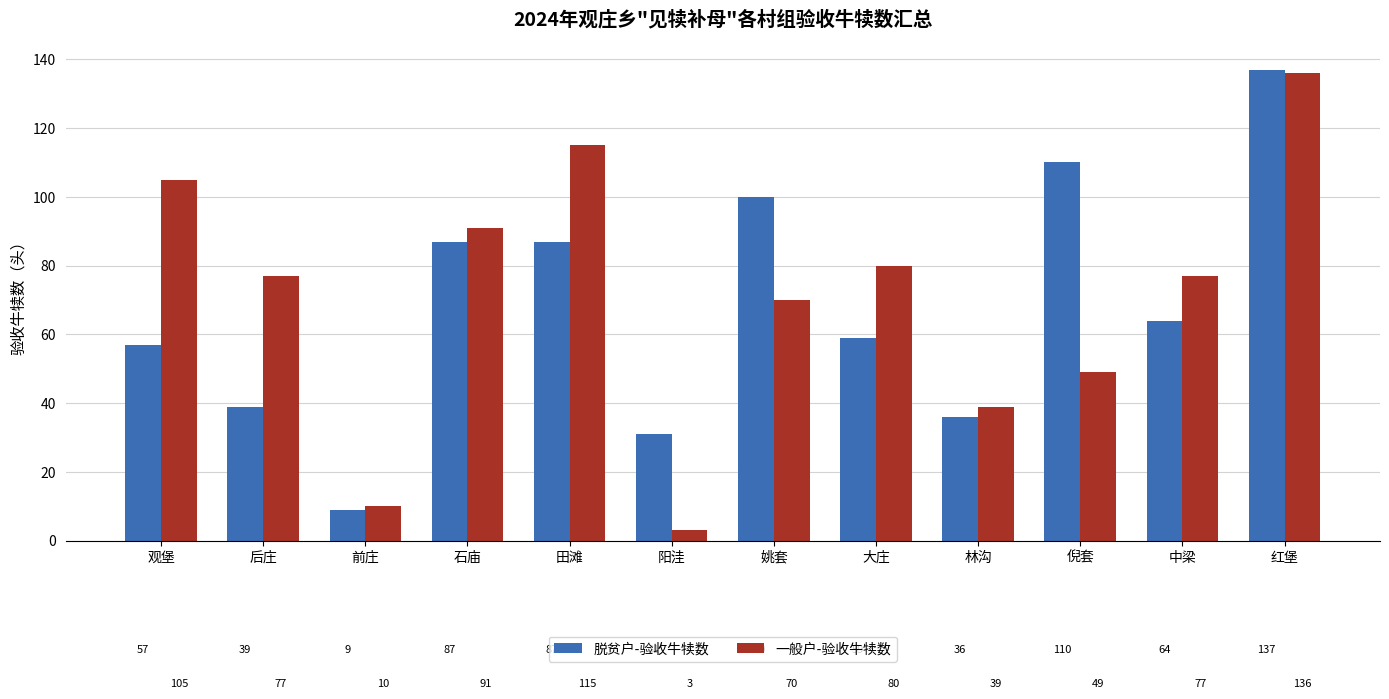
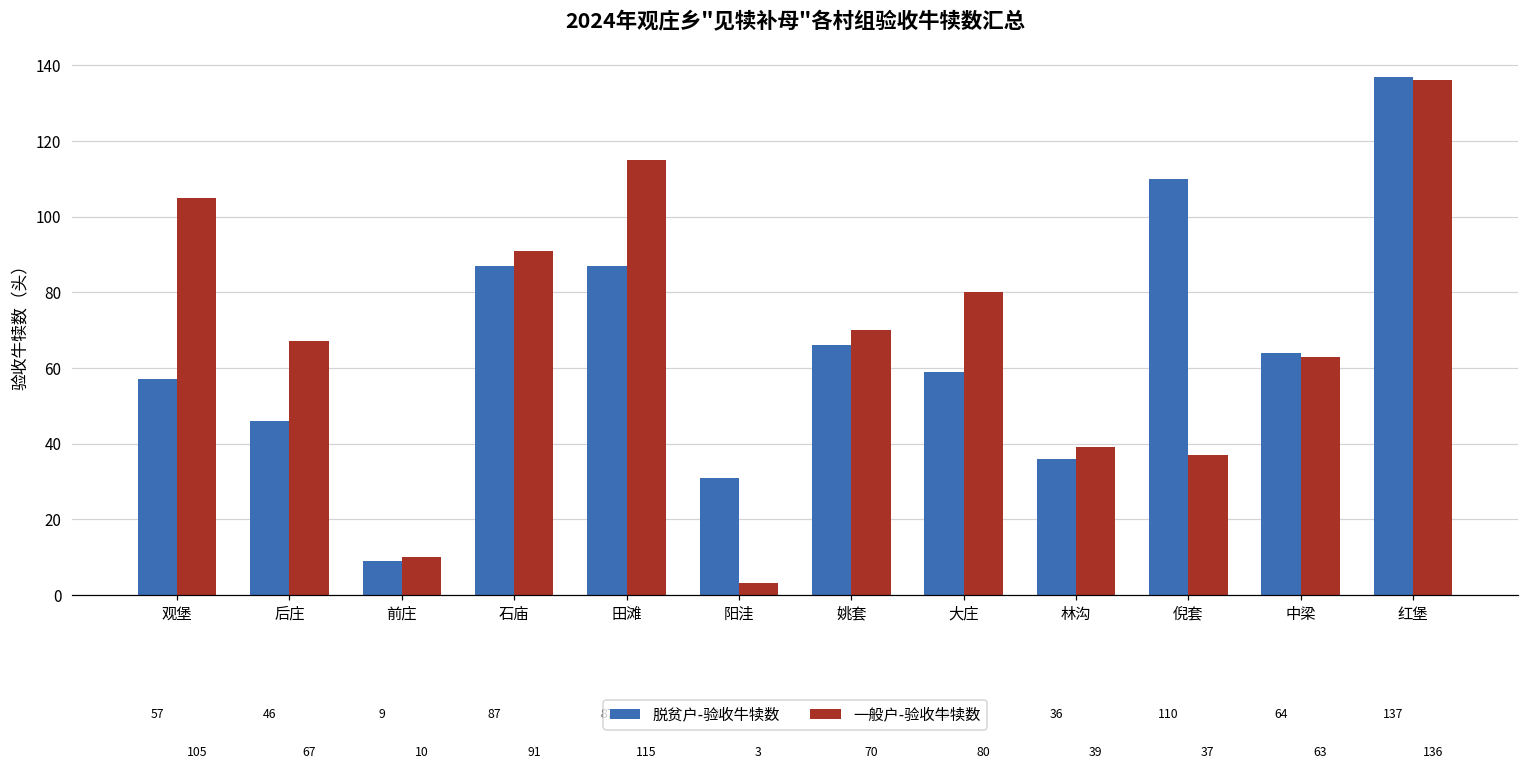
  {
    "脱贫户-验收牛犊数": {
-     "后庄": 39,
-     "姚套": 100
+     "后庄": 46,
+     "姚套": 66
    },
    "一般户-验收牛犊数": {
-     "后庄": 77,
-     "倪套": 49,
-     "中梁": 77
+     "后庄": 67,
+     "倪套": 37,
+     "中梁": 63
    }
  }
